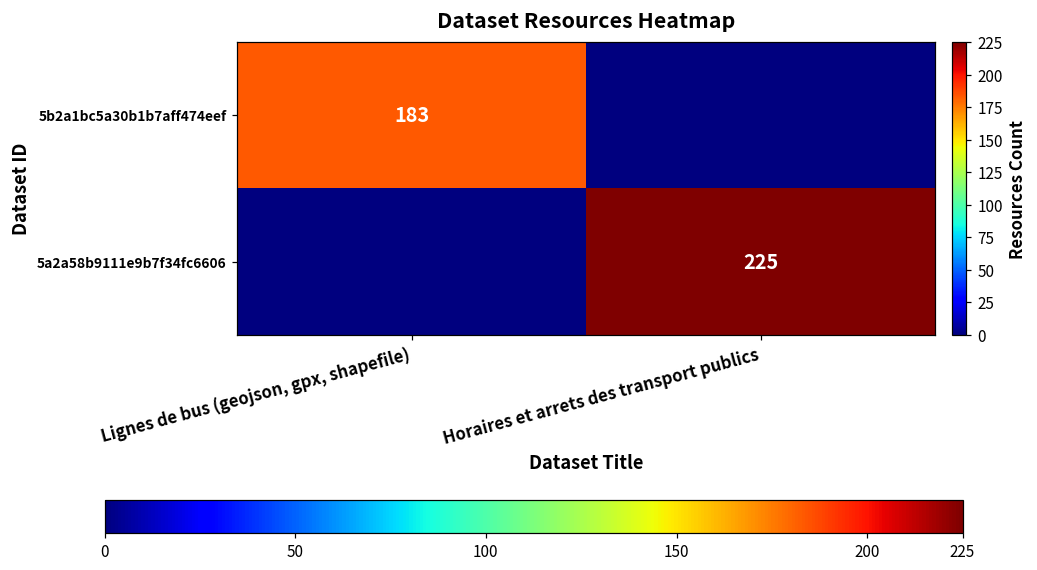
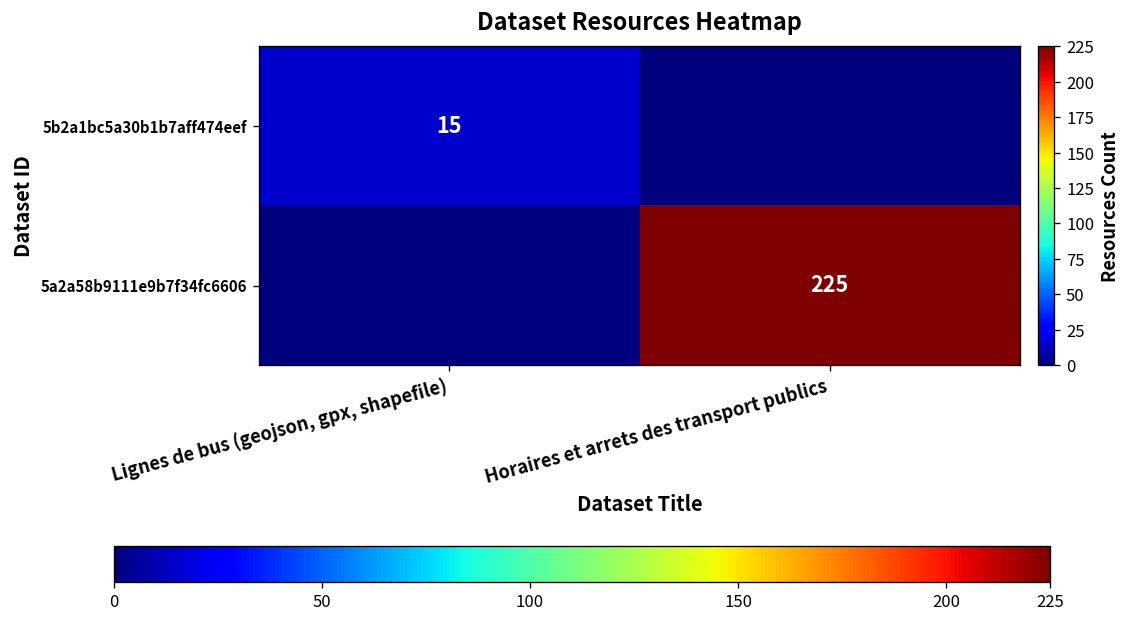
  {
    "5b2a1bc5a30b1b7aff474eef": {
-     "Lignes de bus (geojson, gpx, shapefile)": 183
+     "Lignes de bus (geojson, gpx, shapefile)": 15
    },
    "5a2a58b9111e9b7f34fc6606": {
      "Horaires et arrets des transport publics": 225
    }
  }
